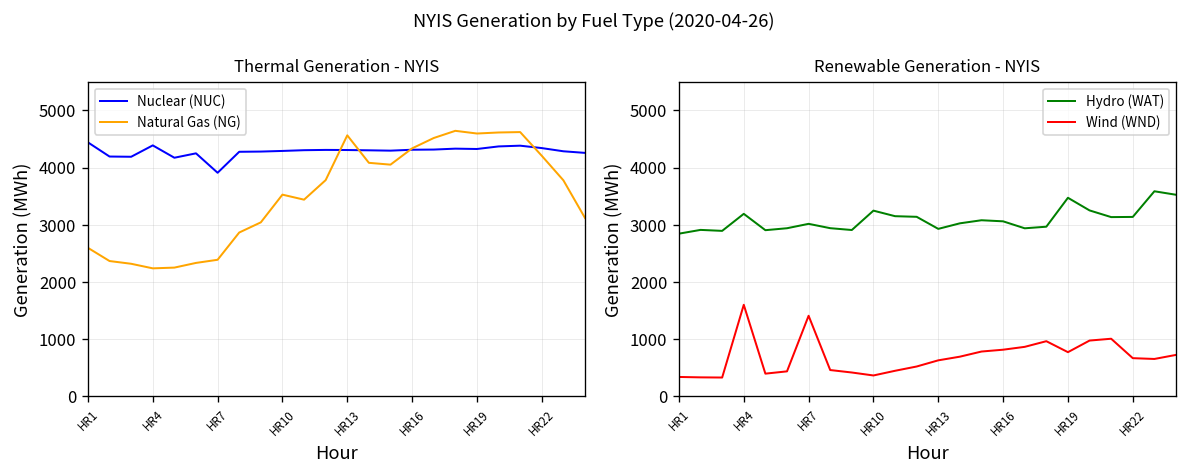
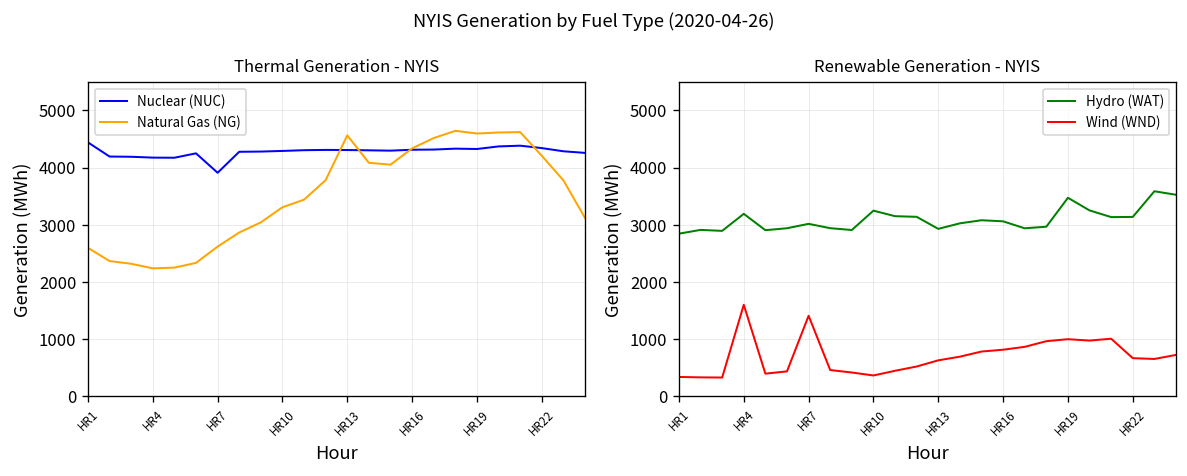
  {
    "Thermal Generation - NYIS": {
      "Nuclear (NUC)": {
        "HR1": 4400,
-       "HR4": 4400,
+       "HR4": 4200,
        "HR7": 3900,
        "HR10": 4300,
        "HR13": 4300,
        "HR19": 4300,
        "HR22": 4300
      },
      "Natural Gas (NG)": {
        "HR1": 2600,
        "HR4": 2200,
-       "HR7": 2400,
-       "HR10": 3500,
+       "HR7": 2600,
+       "HR10": 3300,
        "HR13": 4600,
        "HR19": 4600,
        "HR22": 4200
      }
    },
    "Renewable Generation - NYIS": {
      "Hydro (WAT)": {
        "HR1": 2800,
        "HR4": 3200,
        "HR7": 3000,
        "HR10": 3200,
        "HR13": 2900,
        "HR16": 3100,
        "HR19": 3500,
        "HR22": 3100
      },
      "Wind (WND)": {
        "HR1": 300,
        "HR4": 1600,
        "HR7": 1400,
        "HR10": 400,
        "HR13": 600,
        "HR16": 800,
-       "HR19": 800,
+       "HR19": 1000,
        "HR22": 700
      }
    }
  }
